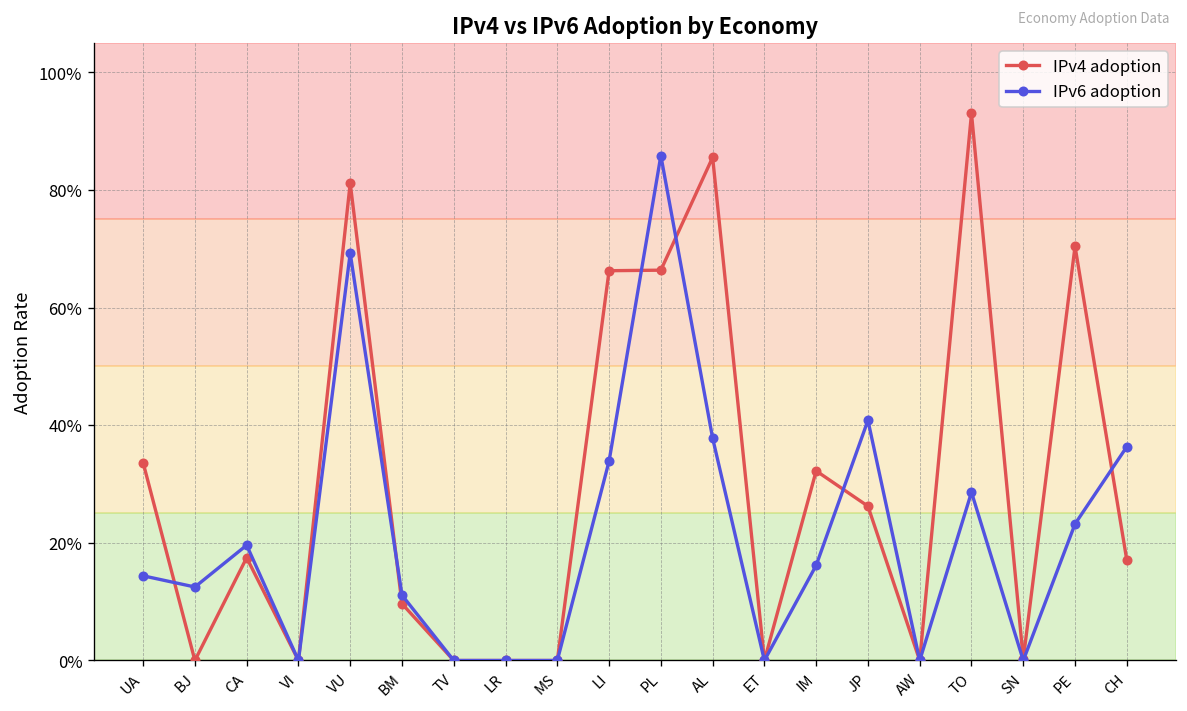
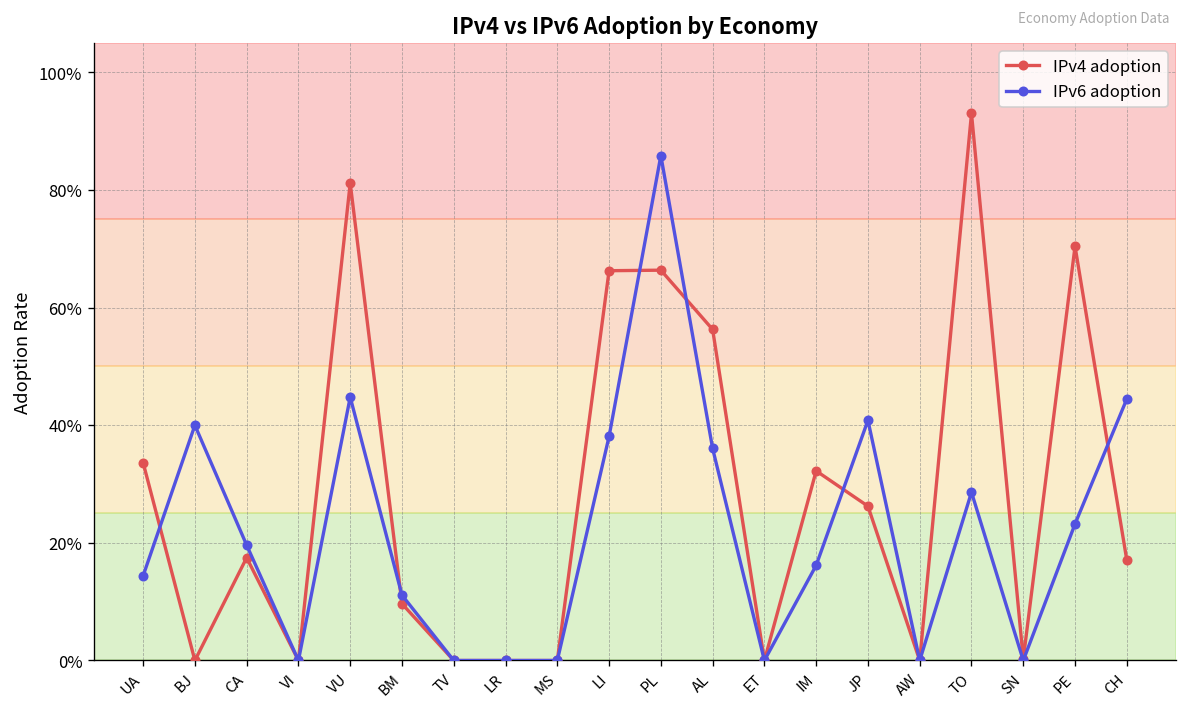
  {
    "IPv4 adoption": {
      "UA": "34%",
      "BJ": "0%",
      "CA": "17%",
      "VU": "81%",
      "BM": "10%",
      "LI": "66%",
      "PL": "66%",
-     "AL": "86%",
+     "AL": "56%",
      "IM": "32%",
      "JP": "26%",
      "TO": "93%",
      "PE": "70%",
      "CH": "17%"
    },
    "IPv6 adoption": {
      "UA": "14%",
-     "BJ": "13%",
+     "BJ": "40%",
      "CA": "20%",
-     "VU": "69%",
+     "VU": "45%",
      "BM": "11%",
-     "LI": "34%",
+     "LI": "38%",
      "PL": "86%",
-     "AL": "38%",
+     "AL": "36%",
      "IM": "16%",
      "JP": "41%",
      "TO": "29%",
      "PE": "23%",
-     "CH": "36%"
+     "CH": "44%"
    }
  }
